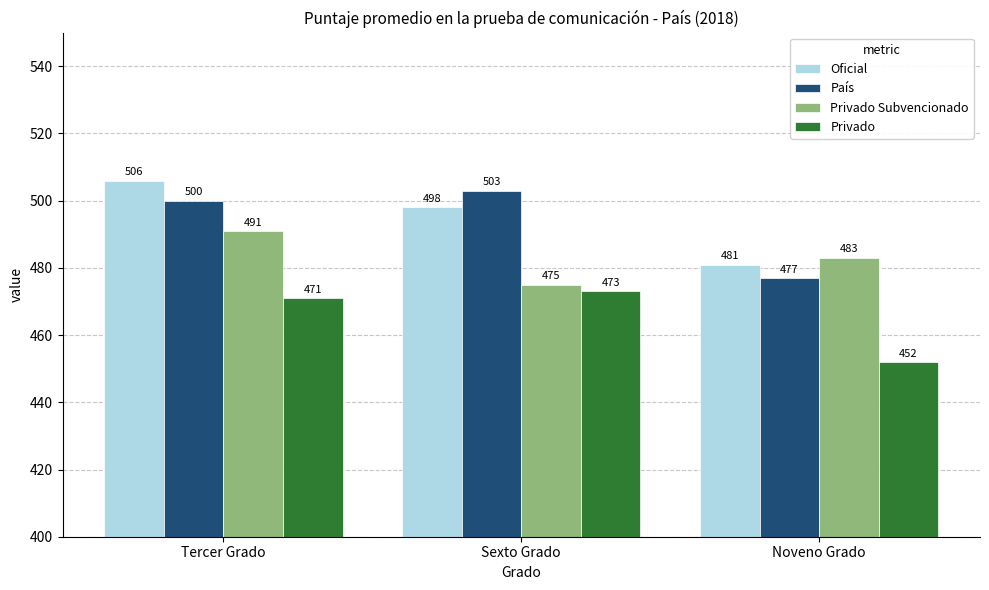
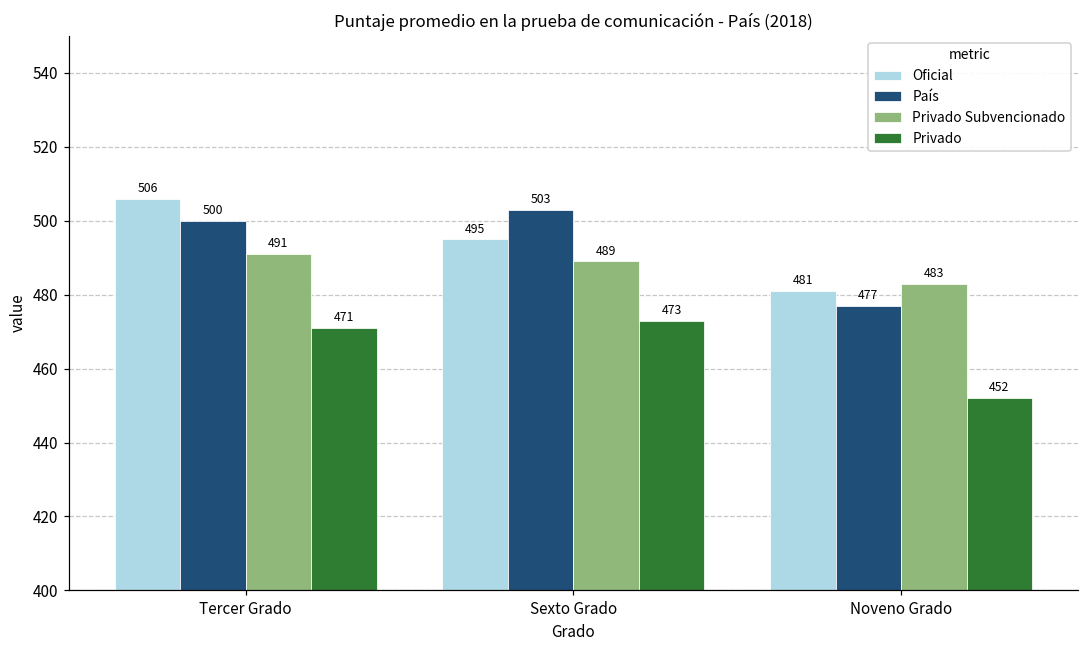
  {
    "Oficial": {
      "Tercer Grado": 506,
-     "Sexto Grado": 498,
+     "Sexto Grado": 495,
      "Noveno Grado": 481
    },
    "País": {
      "Tercer Grado": 500,
      "Sexto Grado": 503,
      "Noveno Grado": 477
    },
    "Privado Subvencionado": {
      "Tercer Grado": 491,
-     "Sexto Grado": 475,
+     "Sexto Grado": 489,
      "Noveno Grado": 483
    },
    "Privado": {
      "Tercer Grado": 471,
      "Sexto Grado": 473,
      "Noveno Grado": 452
    }
  }
